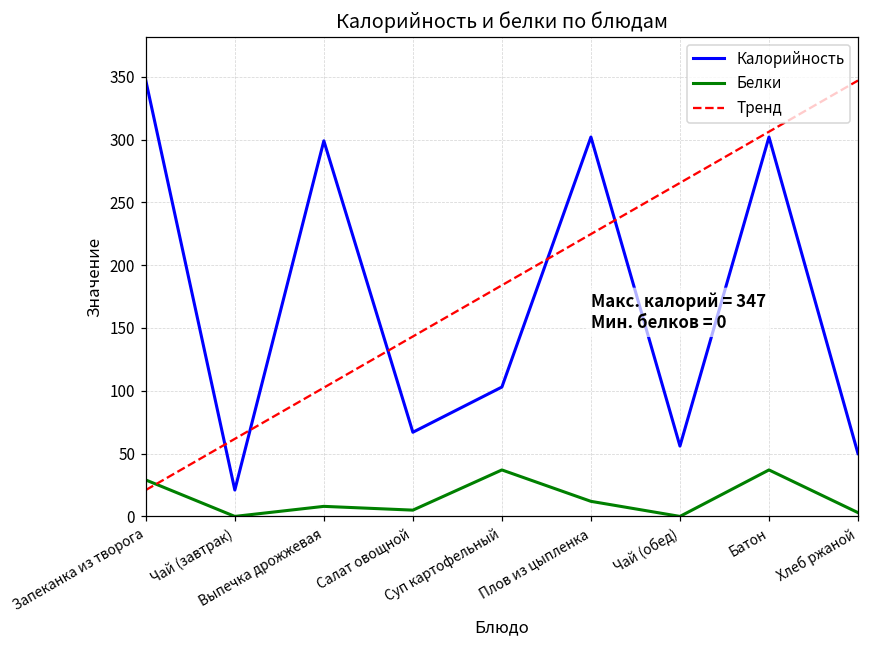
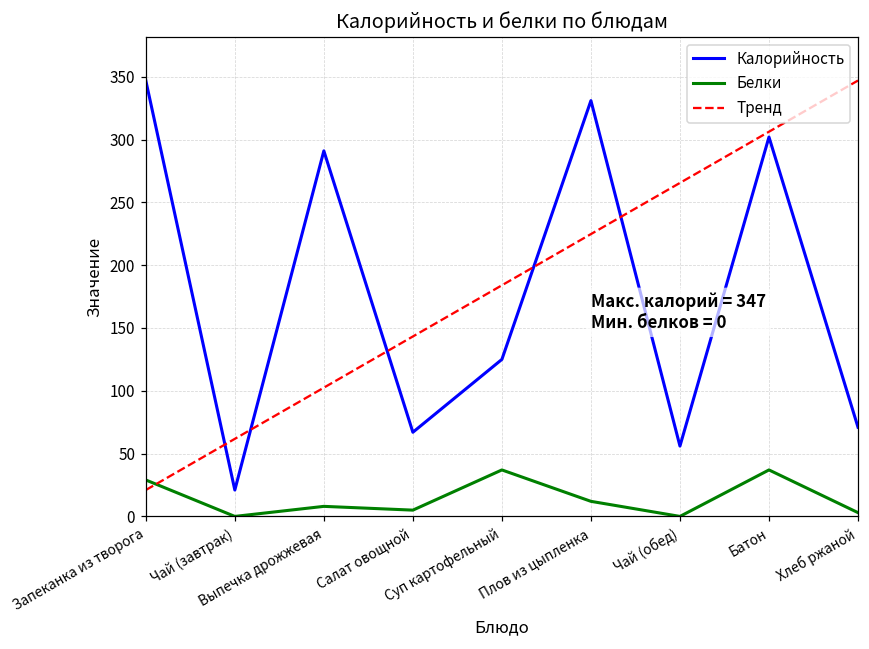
  {
    "Калорийность": {
      "Запеканка из творога": 347,
      "Чай (завтрак)": 21,
-     "Выпечка дрожжевая": 299,
+     "Выпечка дрожжевая": 291,
      "Салат овощной": 67,
-     "Суп картофельный": 103,
-     "Плов из цыпленка": 302,
+     "Суп картофельный": 125,
+     "Плов из цыпленка": 331,
      "Чай (обед)": 56,
      "Батон": 302,
-     "Хлеб ржаной": 50
+     "Хлеб ржаной": 71
    },
    "Белки": {
      "Запеканка из творога": 29,
      "Чай (завтрак)": 0,
      "Выпечка дрожжевая": 8,
      "Салат овощной": 5,
      "Суп картофельный": 37,
      "Плов из цыпленка": 12,
      "Чай (обед)": 0,
      "Батон": 37,
      "Хлеб ржаной": 3
    },
    "Тренд": {
      "Запеканка из творога": 21,
      "Хлеб ржаной": 347
    }
  }
